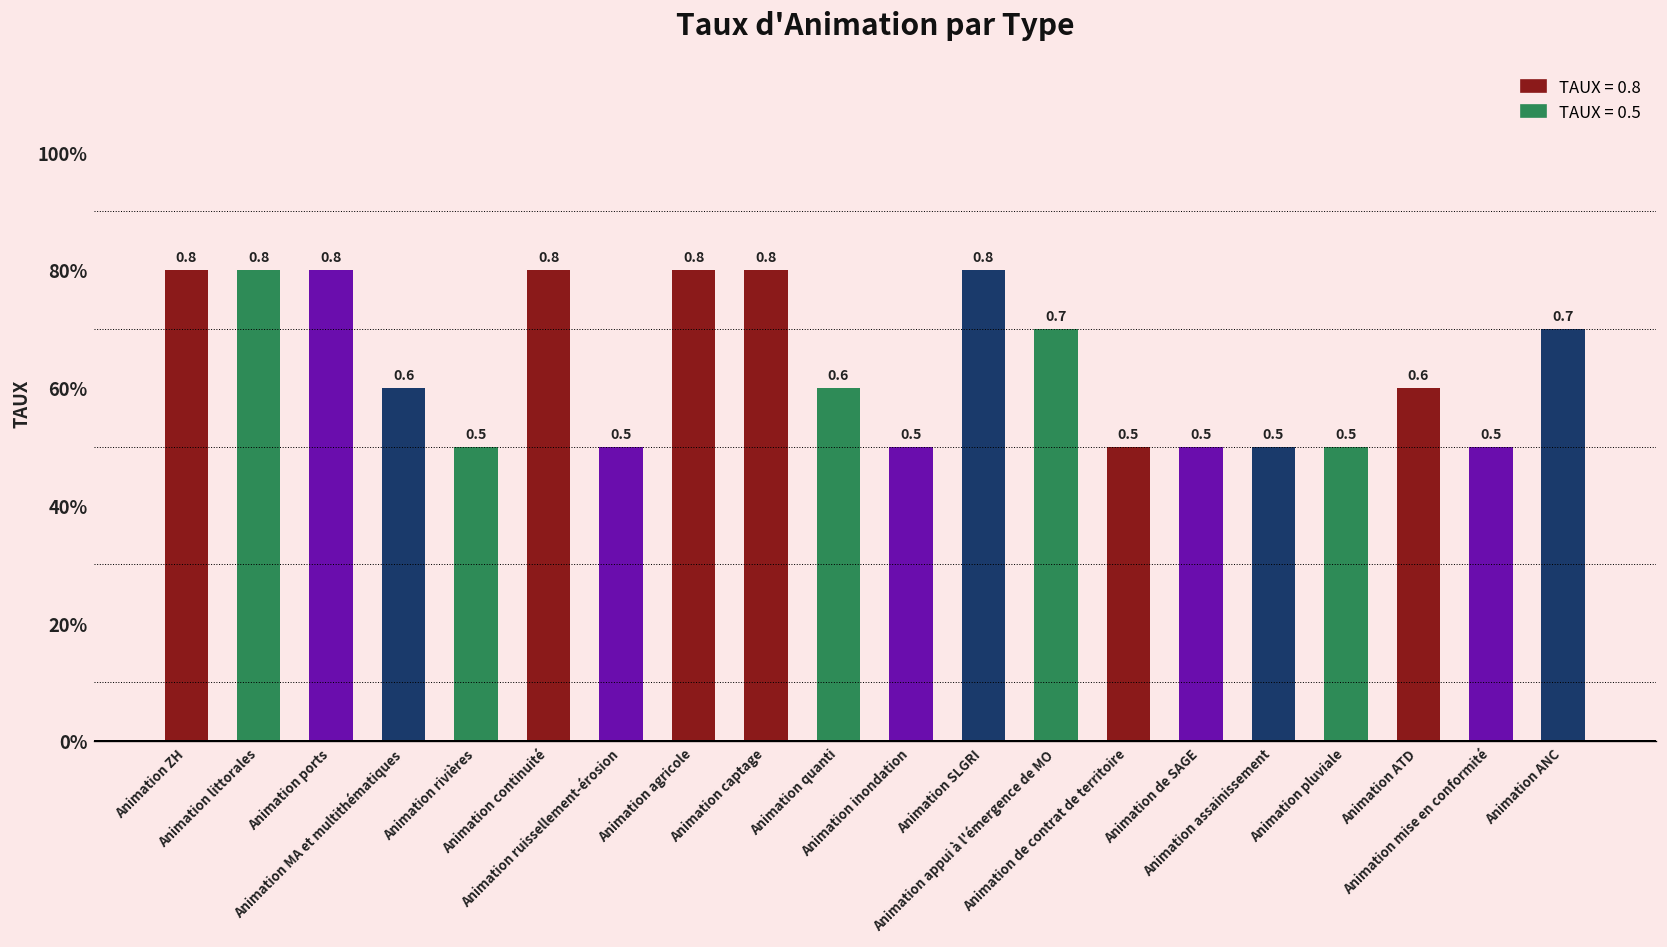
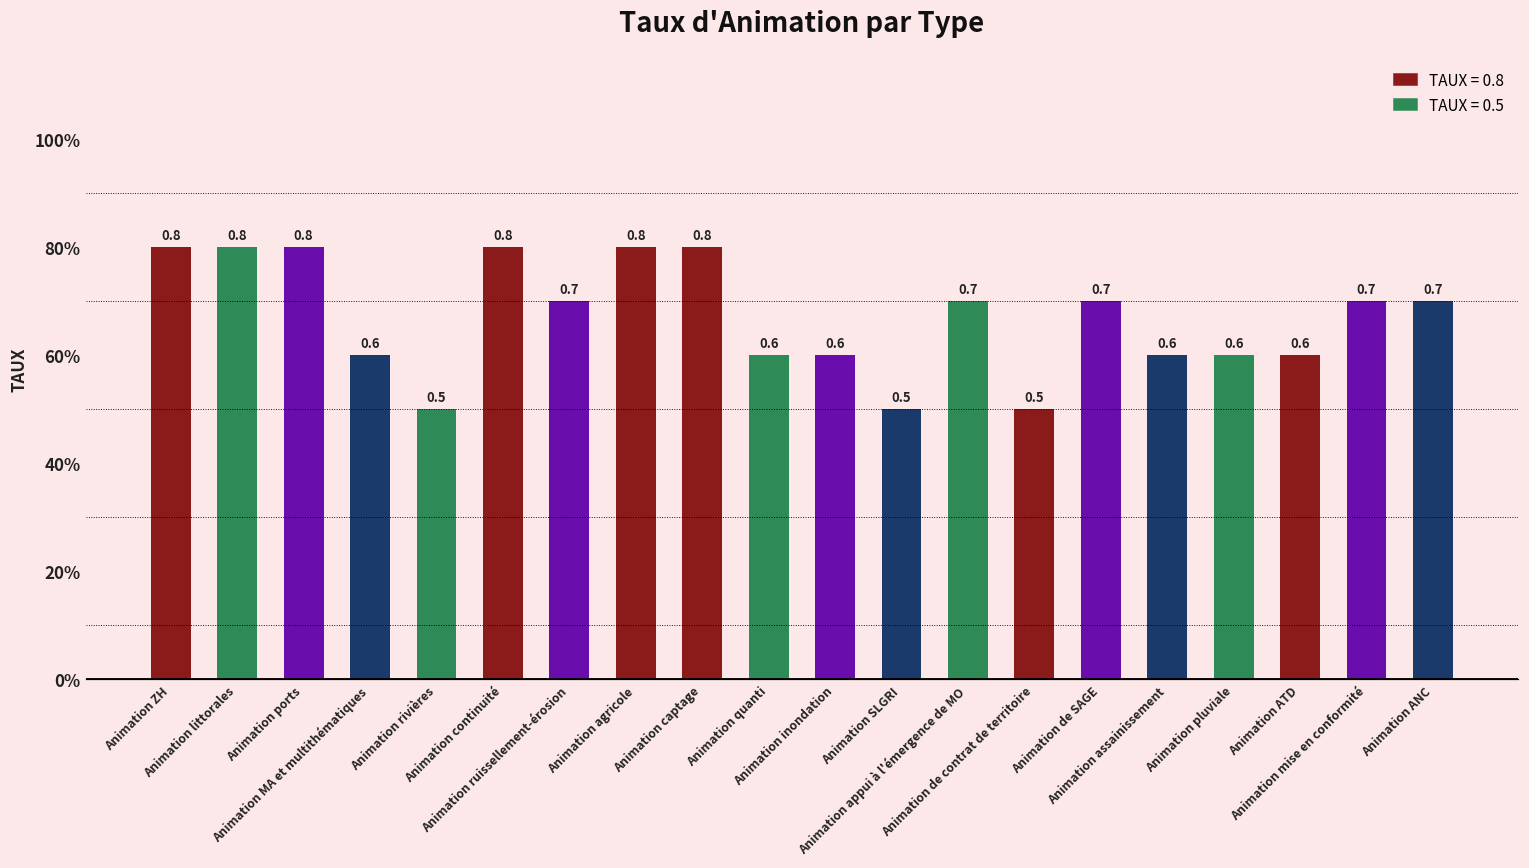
  {
    "Animation ZH": 0.8,
    "Animation littorales": 0.8,
    "Animation ports": 0.8,
    "Animation MA et multithématiques": 0.6,
    "Animation rivières": 0.5,
    "Animation continuité": 0.8,
-   "Animation ruissellement-érosion": 0.5,
+   "Animation ruissellement-érosion": 0.7,
    "Animation agricole": 0.8,
    "Animation captage": 0.8,
    "Animation quanti": 0.6,
-   "Animation inondation": 0.5,
-   "Animation SLGRI": 0.8,
+   "Animation inondation": 0.6,
+   "Animation SLGRI": 0.5,
    "Animation appui à l'émergence de MO": 0.7,
    "Animation de contrat de territoire": 0.5,
-   "Animation de SAGE": 0.5,
-   "Animation assainissement": 0.5,
-   "Animation pluviale": 0.5,
+   "Animation de SAGE": 0.7,
+   "Animation assainissement": 0.6,
+   "Animation pluviale": 0.6,
    "Animation ATD": 0.6,
-   "Animation mise en conformité": 0.5,
+   "Animation mise en conformité": 0.7,
    "Animation ANC": 0.7
  }
